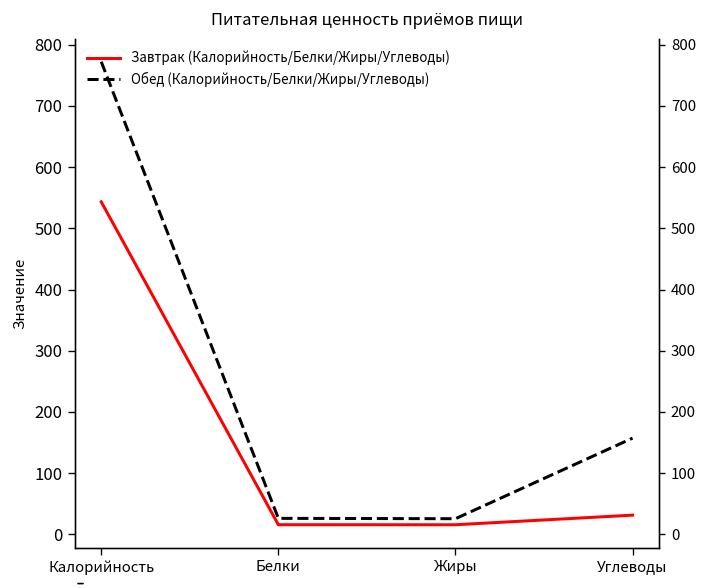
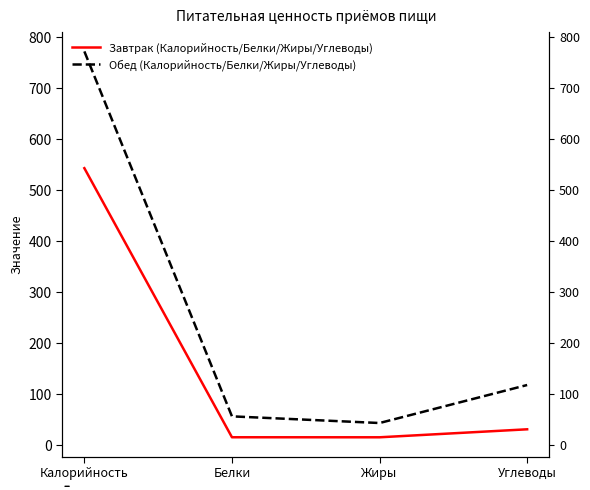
  {
    "Завтрак (Калорийность/Белки/Жиры/Углеводы)": {
      "Калорийность": 540,
      "Белки": 20,
      "Жиры": 20,
      "Углеводы": 30
    },
    "Обед (Калорийность/Белки/Жиры/Углеводы)": {
      "Калорийность": 770,
-     "Белки": 30,
-     "Жиры": 30,
-     "Углеводы": 160
+     "Белки": 60,
+     "Жиры": 40,
+     "Углеводы": 120
    }
  }
